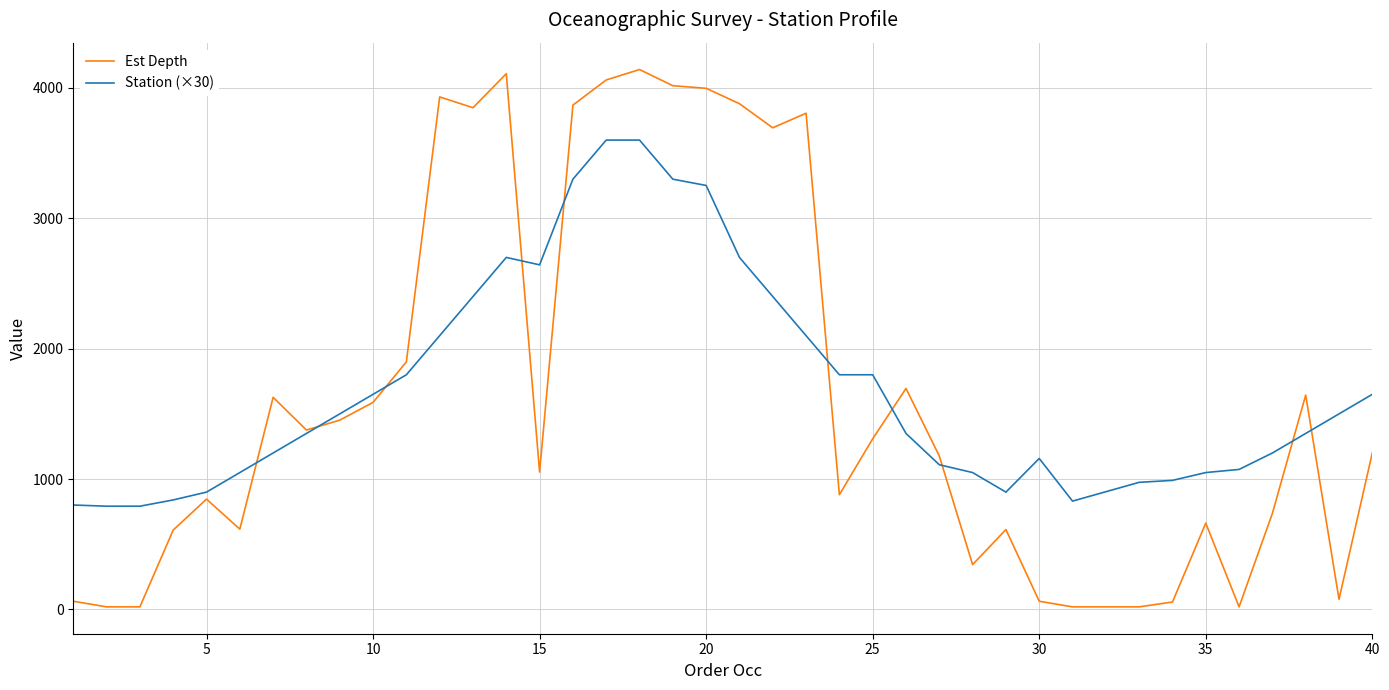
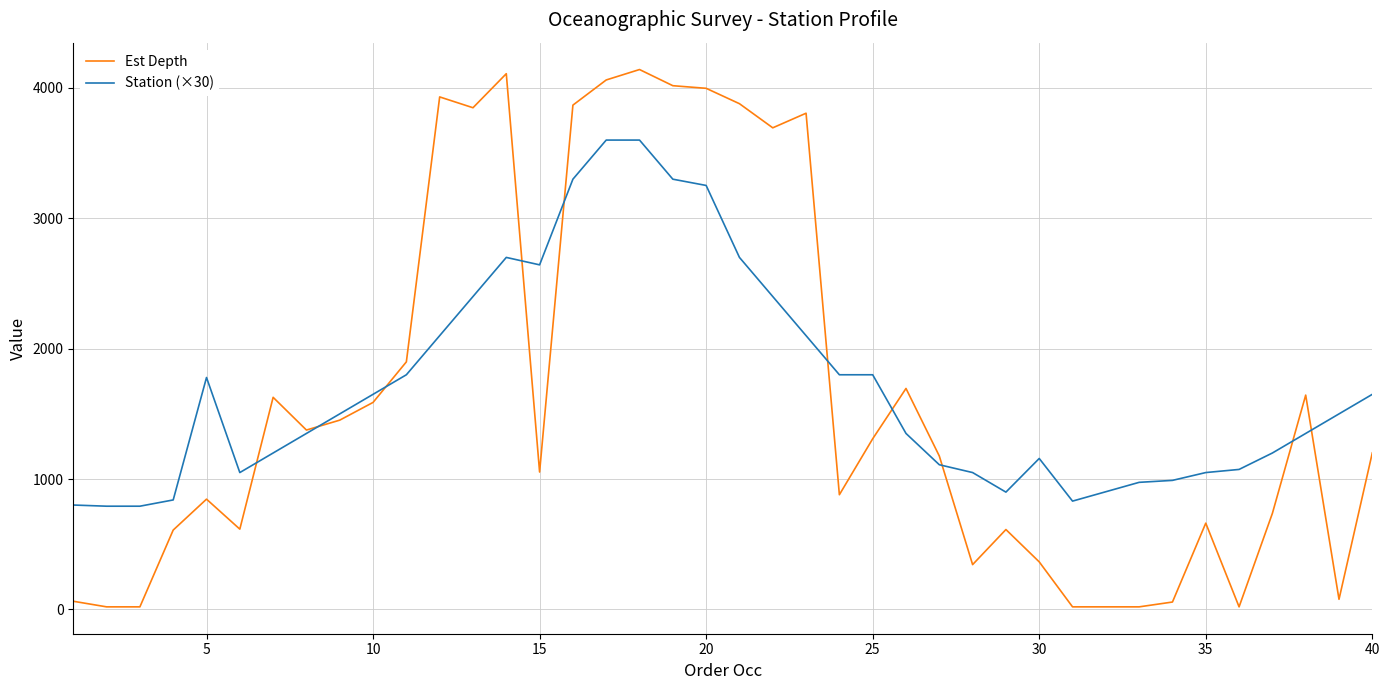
  {
    "Est Depth": {
      "5": 850,
      "10": 1590,
      "15": 1050,
      "20": 4000,
      "25": 1310,
-     "30": 60,
+     "30": 370,
      "35": 660,
      "40": 1200
    },
    "Station (×30)": {
-     "5": 900,
+     "5": 1780,
      "10": 1650,
      "15": 2640,
      "20": 3250,
      "25": 1800,
      "30": 1160,
      "35": 1050,
      "40": 1650
    }
  }
